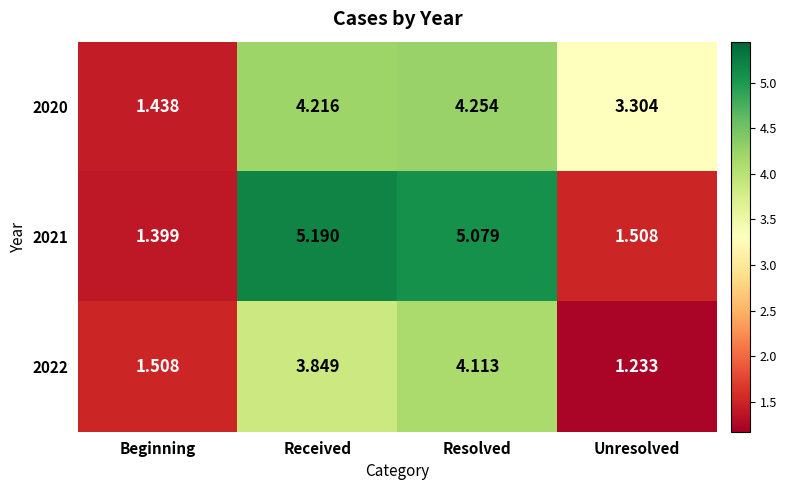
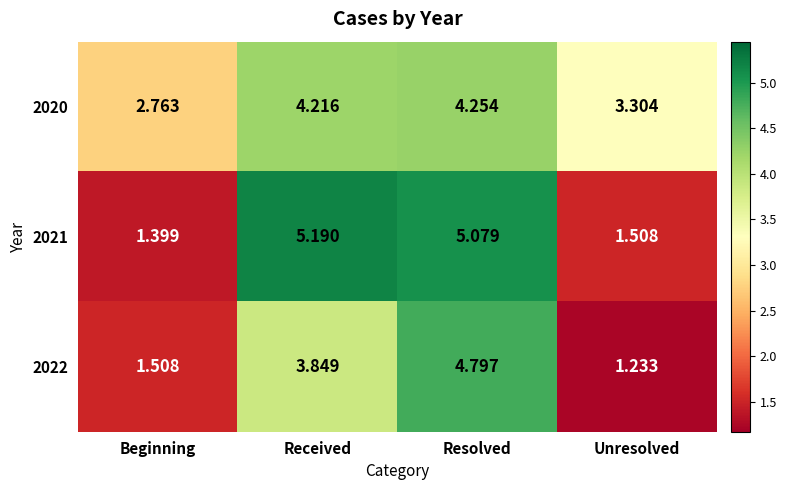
  {
    "2020": {
-     "Beginning": 1.438,
+     "Beginning": 2.763,
      "Received": 4.216,
      "Resolved": 4.254,
      "Unresolved": 3.304
    },
    "2021": {
      "Beginning": 1.399,
      "Received": 5.190,
      "Resolved": 5.079,
      "Unresolved": 1.508
    },
    "2022": {
      "Beginning": 1.508,
      "Received": 3.849,
-     "Resolved": 4.113,
+     "Resolved": 4.797,
      "Unresolved": 1.233
    }
  }
